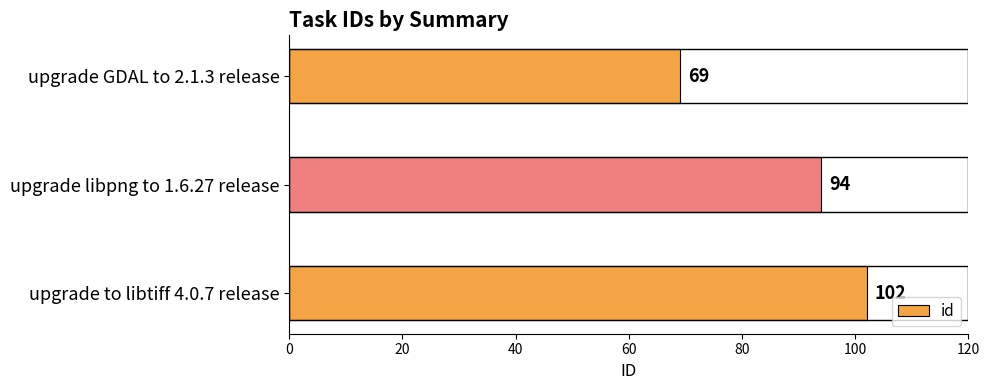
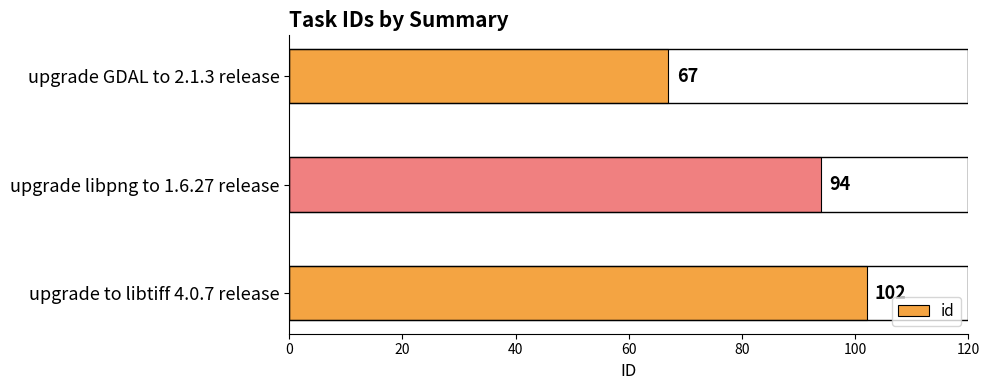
  {
-   "upgrade GDAL to 2.1.3 release": 69,
+   "upgrade GDAL to 2.1.3 release": 67,
    "upgrade libpng to 1.6.27 release": 94
  }
